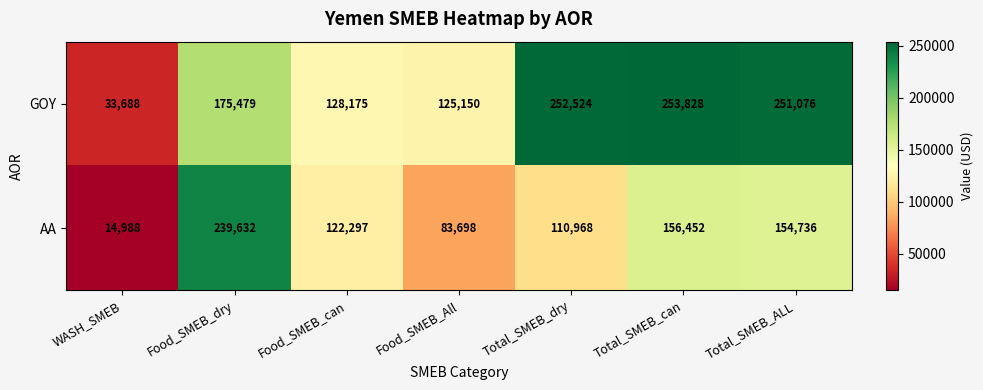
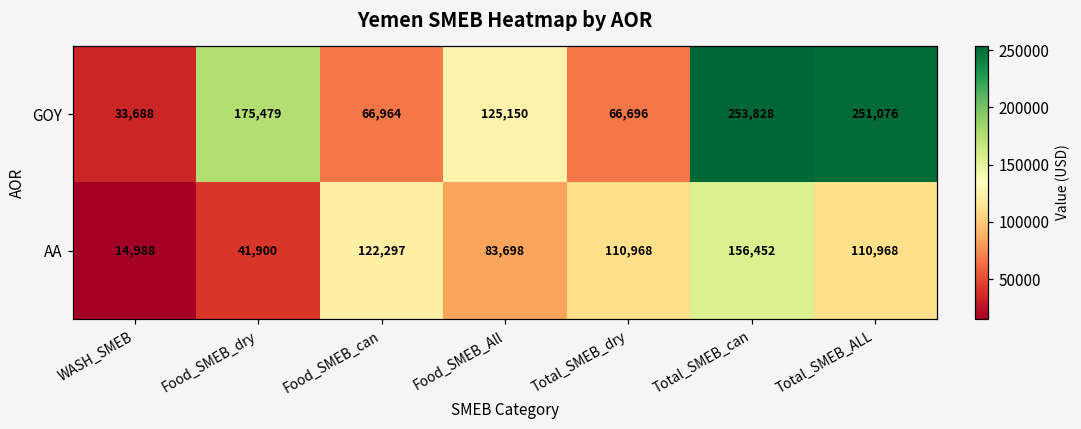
  {
    "GOY": {
      "WASH_SMEB": "33,688",
      "Food_SMEB_dry": "175,479",
-     "Food_SMEB_can": "128,175",
+     "Food_SMEB_can": "66,964",
      "Food_SMEB_All": "125,150",
-     "Total_SMEB_dry": "252,524",
+     "Total_SMEB_dry": "66,696",
      "Total_SMEB_can": "253,828",
      "Total_SMEB_ALL": "251,076"
    },
    "AA": {
      "WASH_SMEB": "14,988",
-     "Food_SMEB_dry": "239,632",
+     "Food_SMEB_dry": "41,900",
      "Food_SMEB_can": "122,297",
      "Food_SMEB_All": "83,698",
      "Total_SMEB_dry": "110,968",
      "Total_SMEB_can": "156,452",
-     "Total_SMEB_ALL": "154,736"
+     "Total_SMEB_ALL": "110,968"
    }
  }
